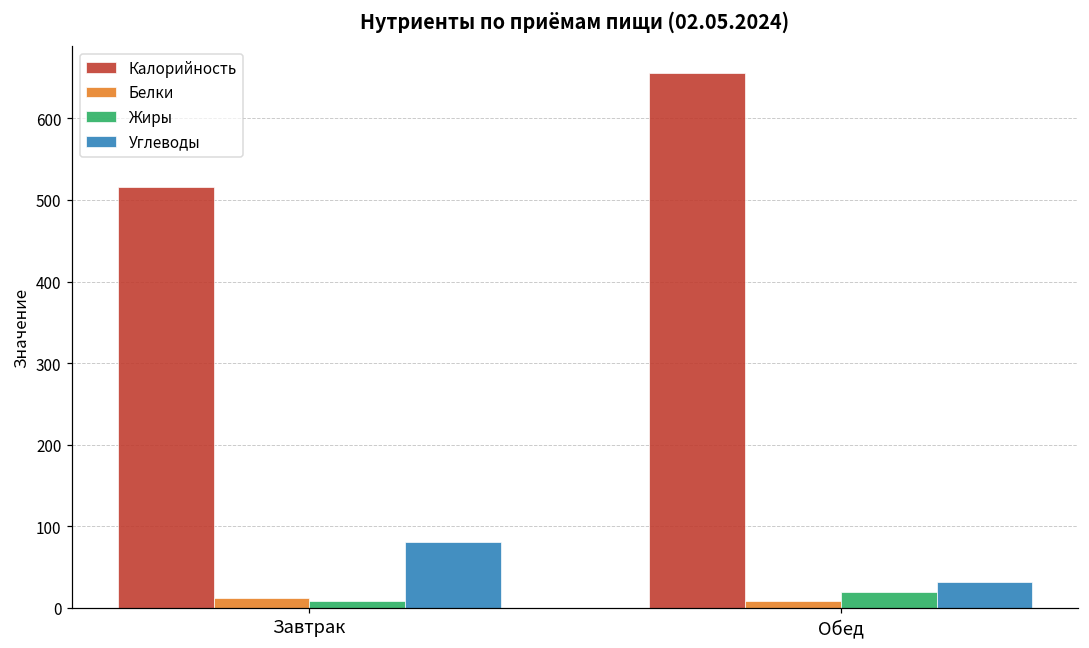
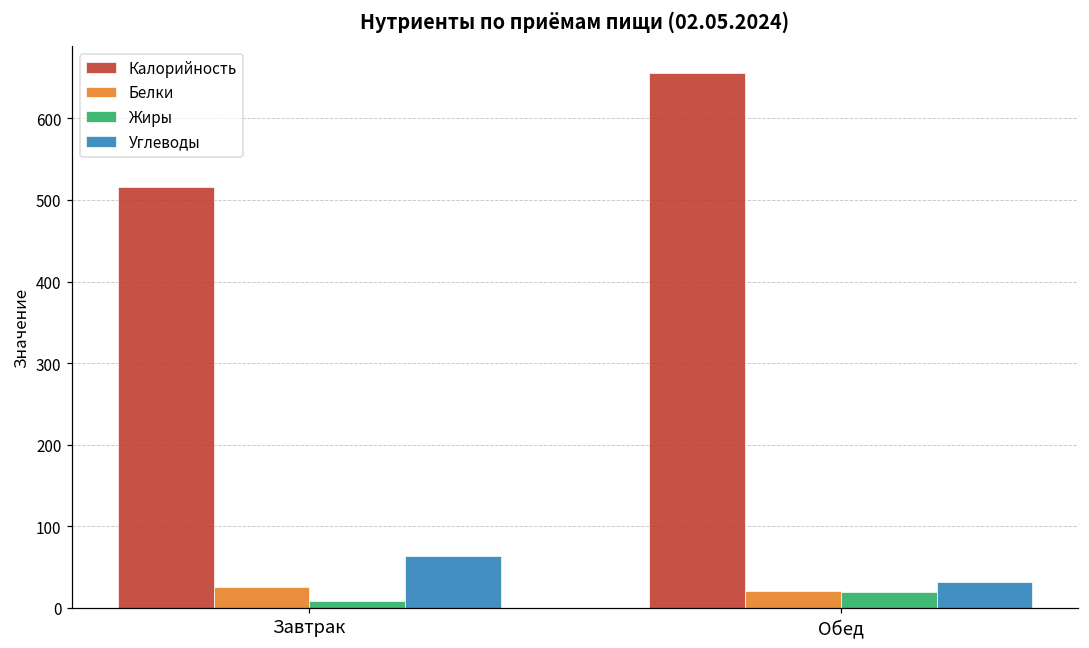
  {
    "Калорийность": {
      "Завтрак": 520,
      "Обед": 660
    },
    "Белки": {
-     "Завтрак": 10,
-     "Обед": 10
+     "Завтрак": 30,
+     "Обед": 20
    },
    "Жиры": {
      "Завтрак": 10,
      "Обед": 20
    },
    "Углеводы": {
-     "Завтрак": 80,
+     "Завтрак": 60,
      "Обед": 30
    }
  }
